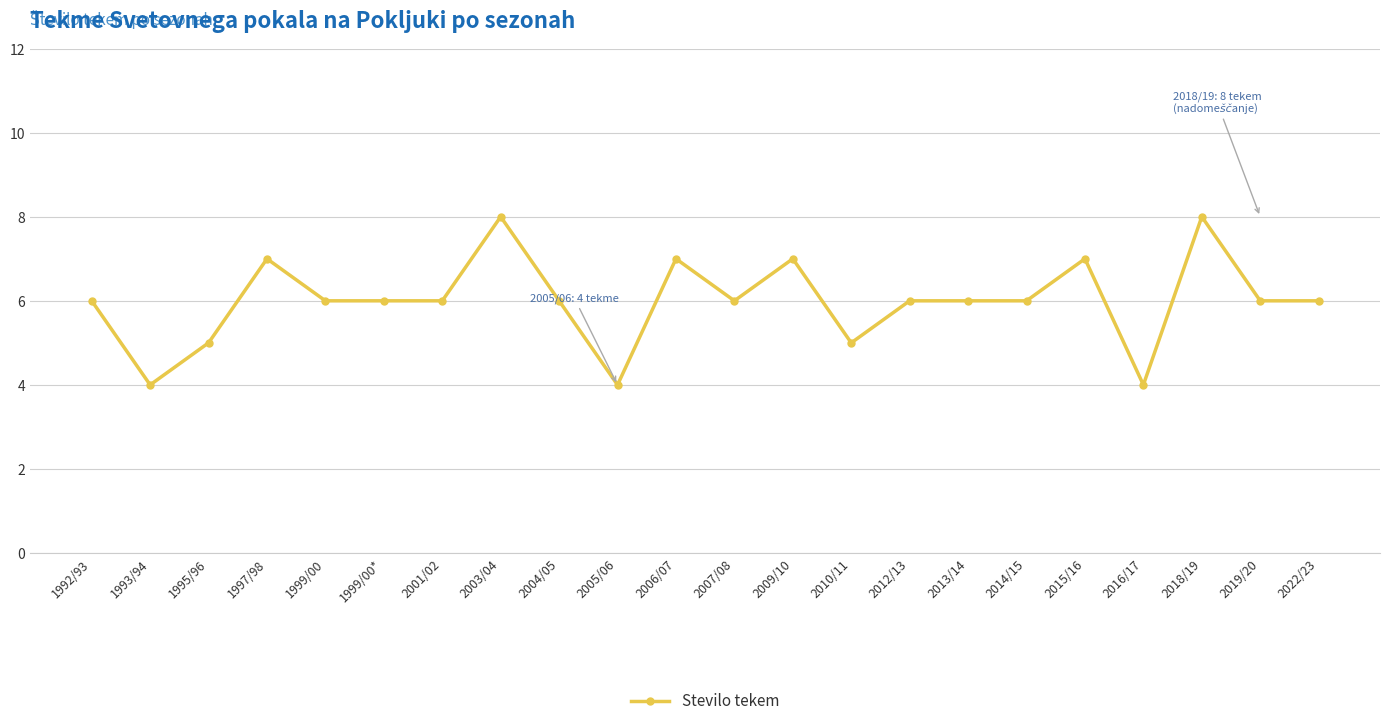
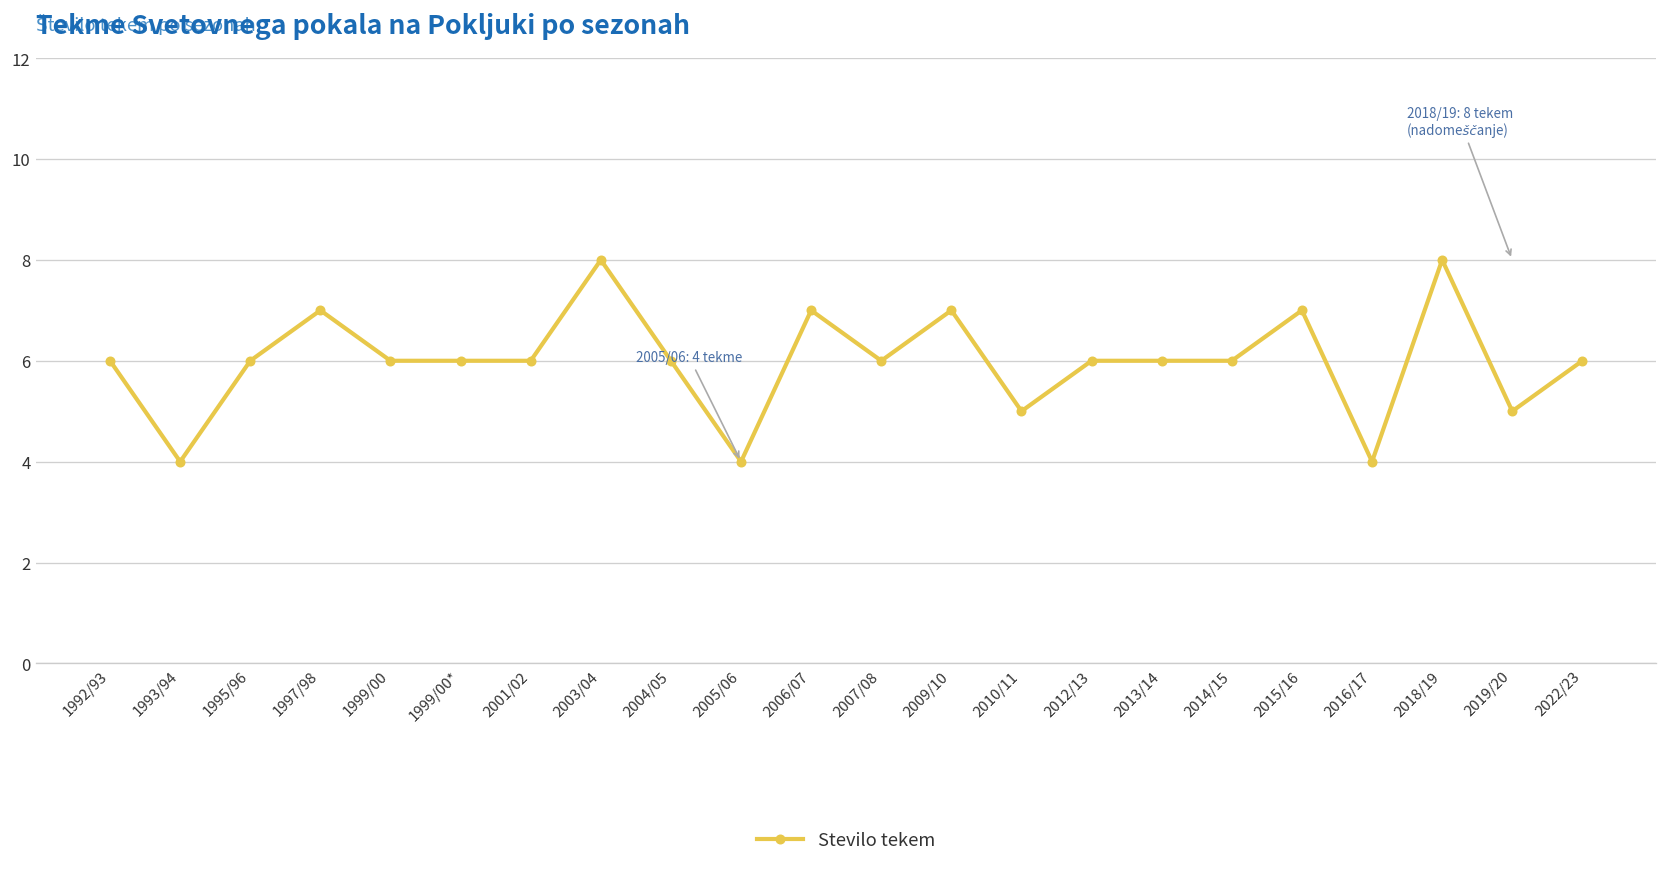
  {
    "1992/93": 6,
    "1993/94": 4,
-   "1995/96": 5,
+   "1995/96": 6,
    "1997/98": 7,
    "1999/00": 6,
    "1999/00*": 6,
    "2001/02": 6,
    "2003/04": 8,
    "2005/06": 4,
    "2006/07": 7,
    "2007/08": 6,
    "2009/10": 7,
    "2010/11": 5,
    "2012/13": 6,
    "2013/14": 6,
    "2014/15": 6,
    "2015/16": 7,
    "2016/17": 4,
-   "2019/20": 6,
+   "2019/20": 5,
    "2022/23": 6
  }
